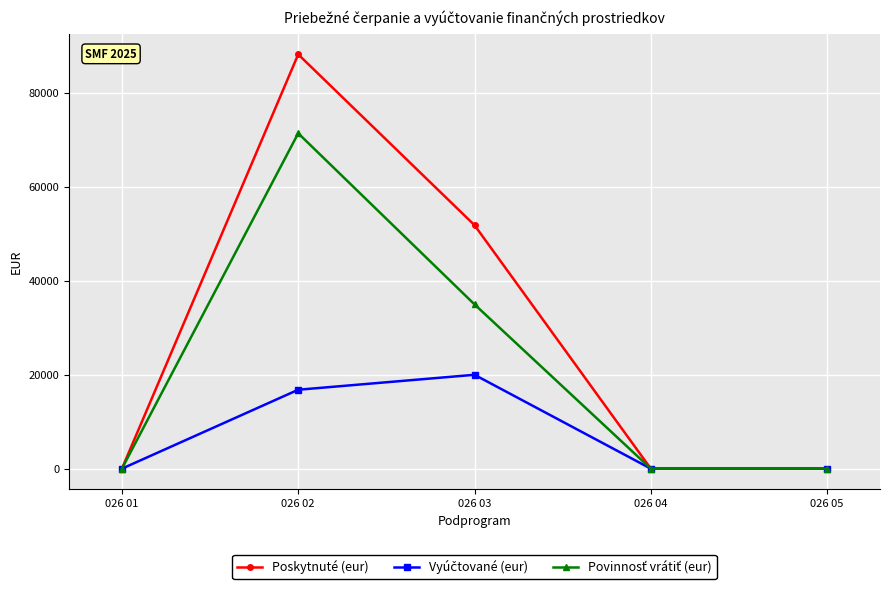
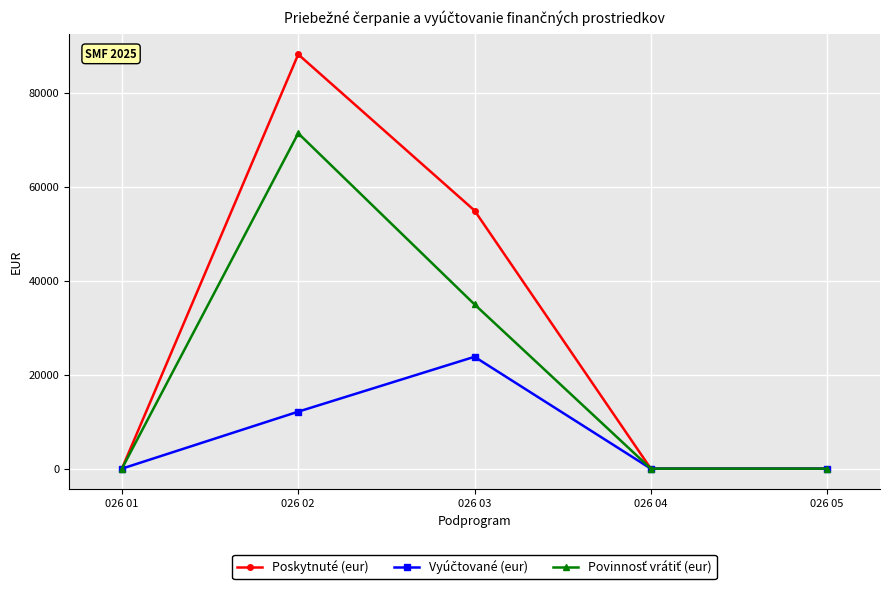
  {
    "Poskytnuté (eur)": {
      "026 02": 88000,
-     "026 03": 52000
+     "026 03": 55000
    },
    "Vyúčtované (eur)": {
-     "026 02": 17000,
-     "026 03": 20000
+     "026 02": 12000,
+     "026 03": 24000
    },
    "Povinnosť vrátiť (eur)": {
      "026 02": 71000,
      "026 03": 35000
    }
  }
